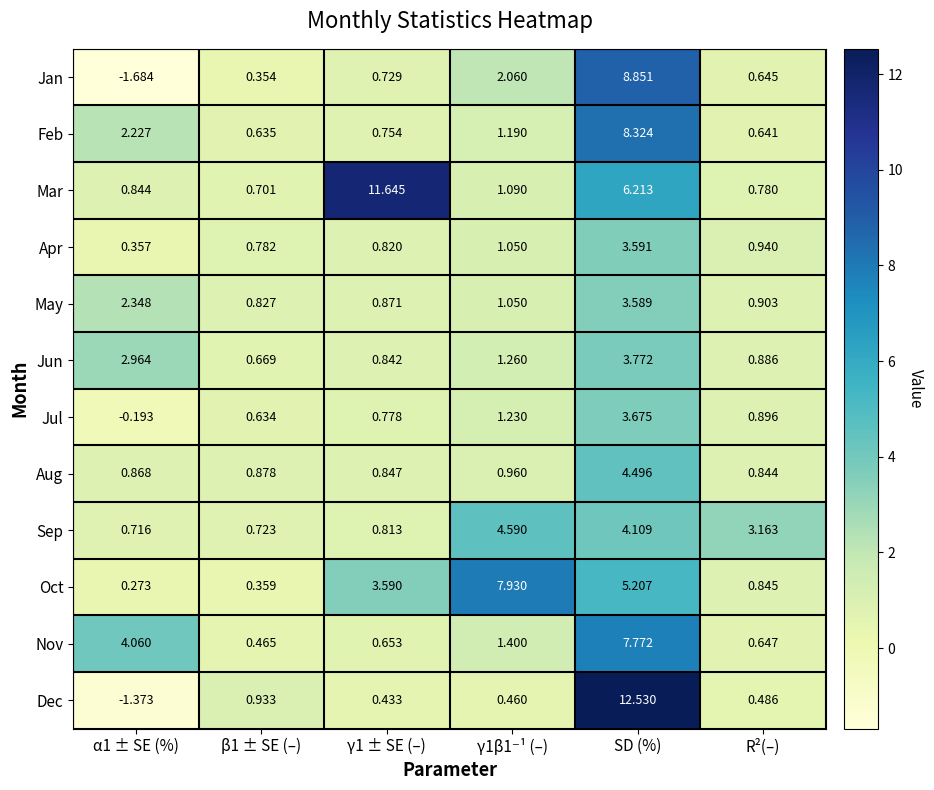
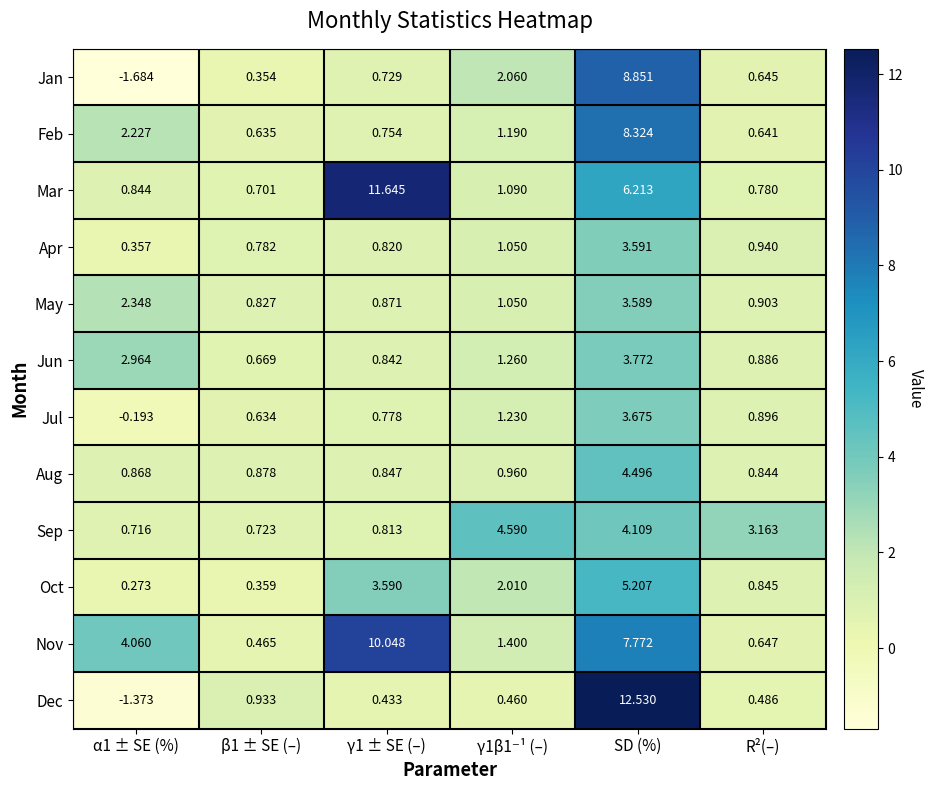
  {
    "Jan": {
      "α1 ± SE (%)": -1.684,
      "β1 ± SE (–)": 0.354,
      "γ1 ± SE (–)": 0.729,
      "γ1β1⁻¹ (–)": 2.060,
      "SD (%)": 8.851,
      "R²(–)": 0.645
    },
    "Feb": {
      "α1 ± SE (%)": 2.227,
      "β1 ± SE (–)": 0.635,
      "γ1 ± SE (–)": 0.754,
      "γ1β1⁻¹ (–)": 1.190,
      "SD (%)": 8.324,
      "R²(–)": 0.641
    },
    "Mar": {
      "α1 ± SE (%)": 0.844,
      "β1 ± SE (–)": 0.701,
      "γ1 ± SE (–)": 11.645,
      "γ1β1⁻¹ (–)": 1.090,
      "SD (%)": 6.213,
      "R²(–)": 0.780
    },
    "Apr": {
      "α1 ± SE (%)": 0.357,
      "β1 ± SE (–)": 0.782,
      "γ1 ± SE (–)": 0.820,
      "γ1β1⁻¹ (–)": 1.050,
      "SD (%)": 3.591,
      "R²(–)": 0.940
    },
    "May": {
      "α1 ± SE (%)": 2.348,
      "β1 ± SE (–)": 0.827,
      "γ1 ± SE (–)": 0.871,
      "γ1β1⁻¹ (–)": 1.050,
      "SD (%)": 3.589,
      "R²(–)": 0.903
    },
    "Jun": {
      "α1 ± SE (%)": 2.964,
      "β1 ± SE (–)": 0.669,
      "γ1 ± SE (–)": 0.842,
      "γ1β1⁻¹ (–)": 1.260,
      "SD (%)": 3.772,
      "R²(–)": 0.886
    },
    "Jul": {
      "α1 ± SE (%)": -0.193,
      "β1 ± SE (–)": 0.634,
      "γ1 ± SE (–)": 0.778,
      "γ1β1⁻¹ (–)": 1.230,
      "SD (%)": 3.675,
      "R²(–)": 0.896
    },
    "Aug": {
      "α1 ± SE (%)": 0.868,
      "β1 ± SE (–)": 0.878,
      "γ1 ± SE (–)": 0.847,
      "γ1β1⁻¹ (–)": 0.960,
      "SD (%)": 4.496,
      "R²(–)": 0.844
    },
    "Sep": {
      "α1 ± SE (%)": 0.716,
      "β1 ± SE (–)": 0.723,
      "γ1 ± SE (–)": 0.813,
      "γ1β1⁻¹ (–)": 4.590,
      "SD (%)": 4.109,
      "R²(–)": 3.163
    },
    "Oct": {
      "α1 ± SE (%)": 0.273,
      "β1 ± SE (–)": 0.359,
      "γ1 ± SE (–)": 3.590,
-     "γ1β1⁻¹ (–)": 7.930,
+     "γ1β1⁻¹ (–)": 2.010,
      "SD (%)": 5.207,
      "R²(–)": 0.845
    },
    "Nov": {
      "α1 ± SE (%)": 4.060,
      "β1 ± SE (–)": 0.465,
-     "γ1 ± SE (–)": 0.653,
+     "γ1 ± SE (–)": 10.048,
      "γ1β1⁻¹ (–)": 1.400,
      "SD (%)": 7.772,
      "R²(–)": 0.647
    },
    "Dec": {
      "α1 ± SE (%)": -1.373,
      "β1 ± SE (–)": 0.933,
      "γ1 ± SE (–)": 0.433,
      "γ1β1⁻¹ (–)": 0.460,
      "SD (%)": 12.530,
      "R²(–)": 0.486
    }
  }
